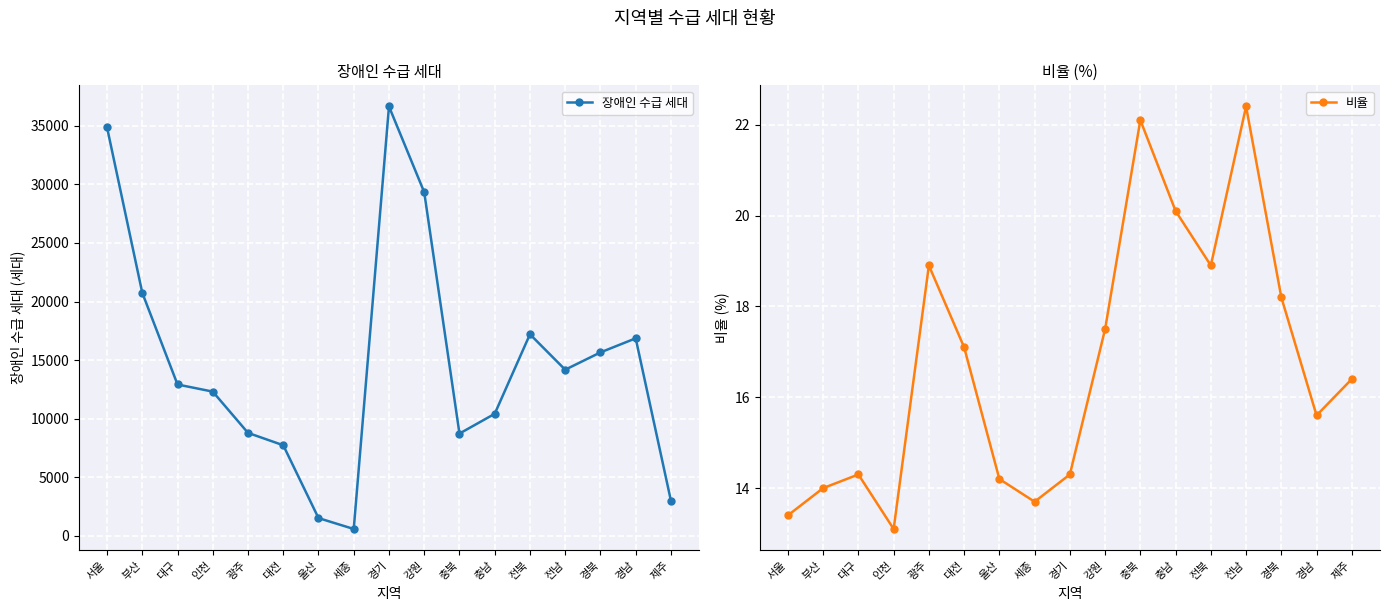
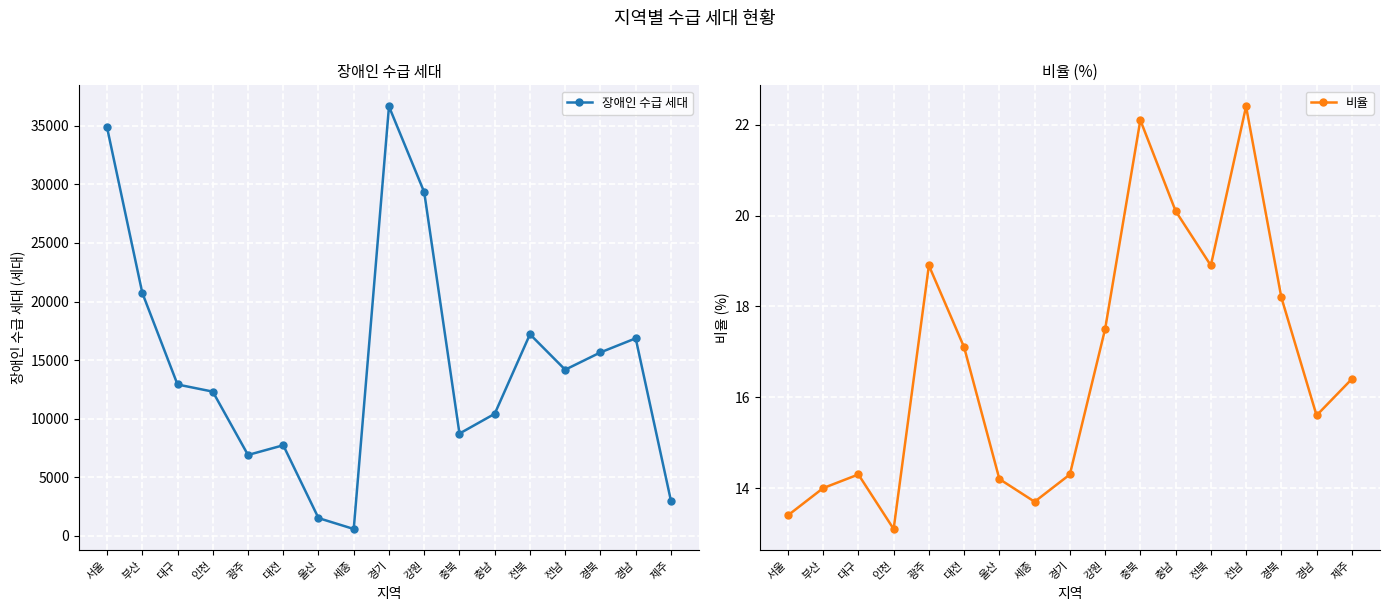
  {
    "장애인 수급 세대": {
      "서울": 34900,
      "부산": 20700,
      "대구": 12900,
      "인천": 12300,
-     "광주": 8800,
+     "광주": 6900,
      "대전": 7700,
      "울산": 1500,
      "세종": 600,
      "경기": 36600,
      "강원": 29300,
      "충북": 8700,
      "충남": 10400,
      "전북": 17200,
      "전남": 14200,
      "경북": 15700,
      "경남": 16900,
      "제주": 3000
    },
    "비율 (%)": {
      "서울": 13.4,
      "부산": 14.0,
      "대구": 14.3,
      "인천": 13.1,
      "광주": 18.9,
      "대전": 17.1,
      "울산": 14.2,
      "세종": 13.7,
      "경기": 14.3,
      "강원": 17.5,
      "충북": 22.1,
      "충남": 20.1,
      "전북": 18.9,
      "전남": 22.4,
      "경북": 18.2,
      "경남": 15.6,
      "제주": 16.4
    }
  }
